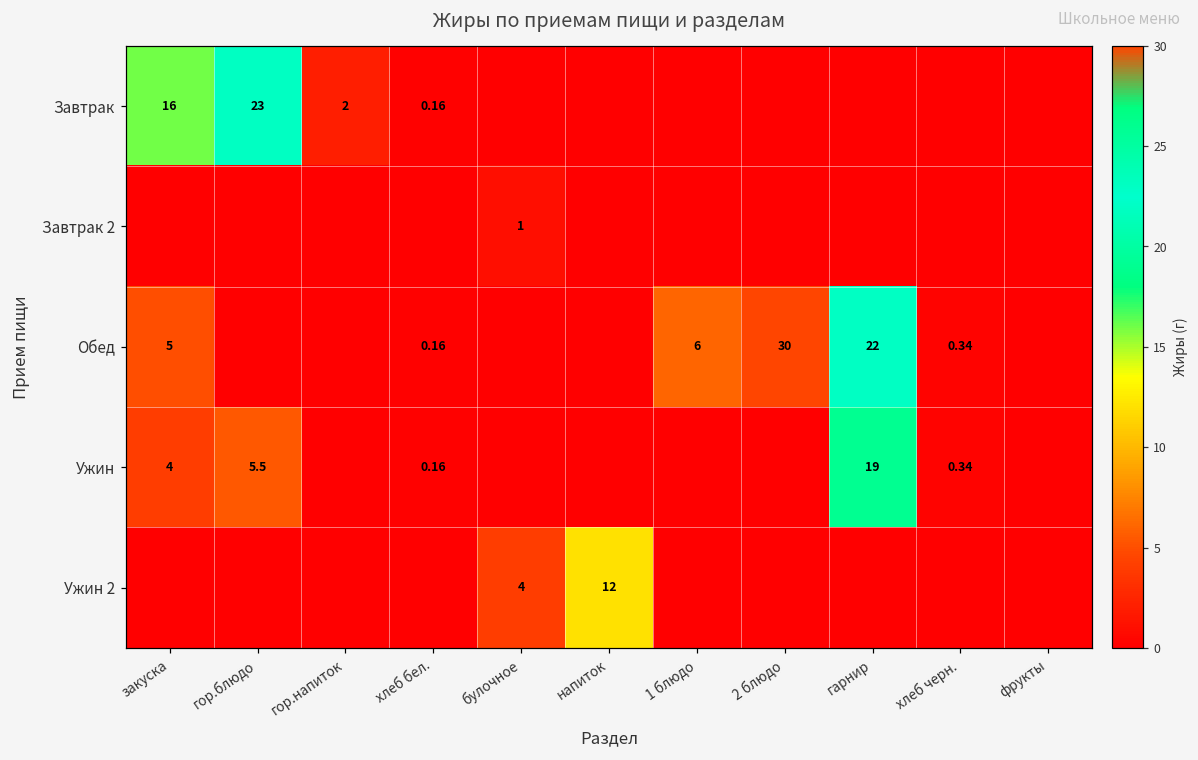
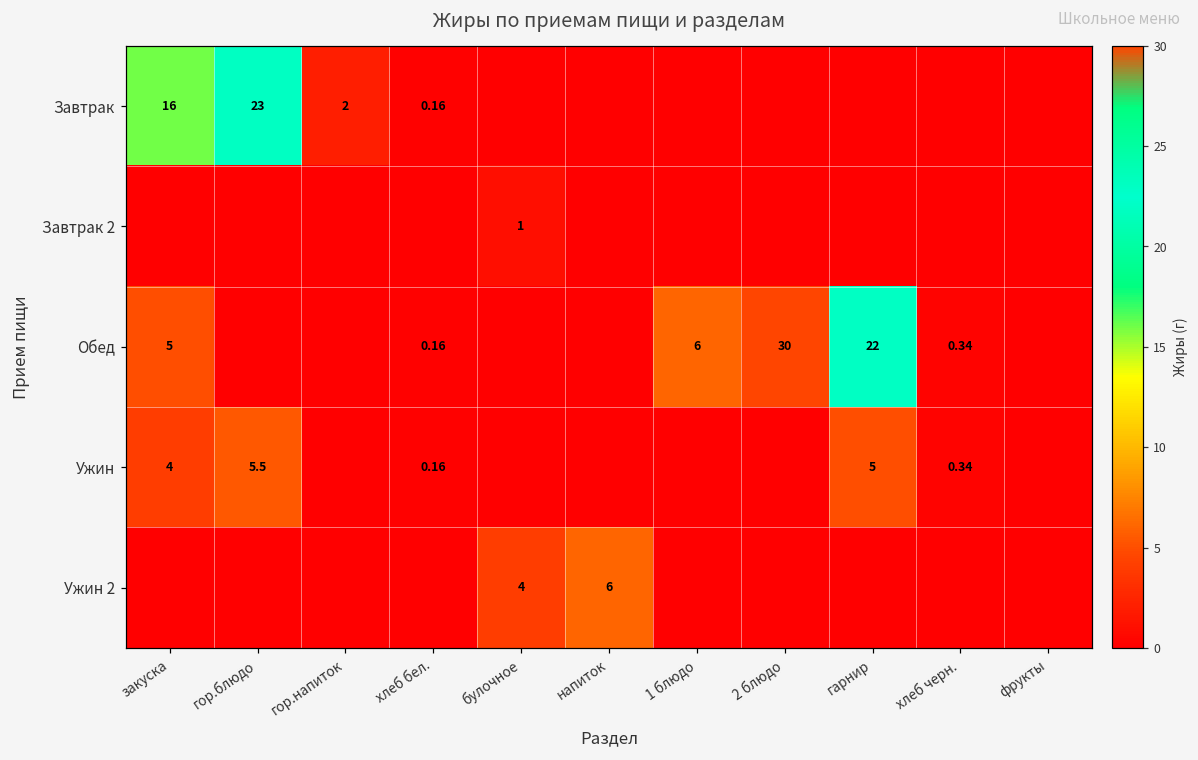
  {
    "Завтрак": {
      "закуска": 16,
      "гор.блюдо": 23,
      "гор.напиток": 2,
      "хлеб бел.": 0.16
    },
    "Завтрак 2": {
      "булочное": 1
    },
    "Обед": {
      "закуска": 5,
      "хлеб бел.": 0.16,
      "1 блюдо": 6,
      "2 блюдо": 30,
      "гарнир": 22,
      "хлеб черн.": 0.34
    },
    "Ужин": {
      "закуска": 4,
      "гор.блюдо": 5.5,
      "хлеб бел.": 0.16,
-     "гарнир": 19,
+     "гарнир": 5,
      "хлеб черн.": 0.34
    },
    "Ужин 2": {
      "булочное": 4,
-     "напиток": 12
+     "напиток": 6
    }
  }
